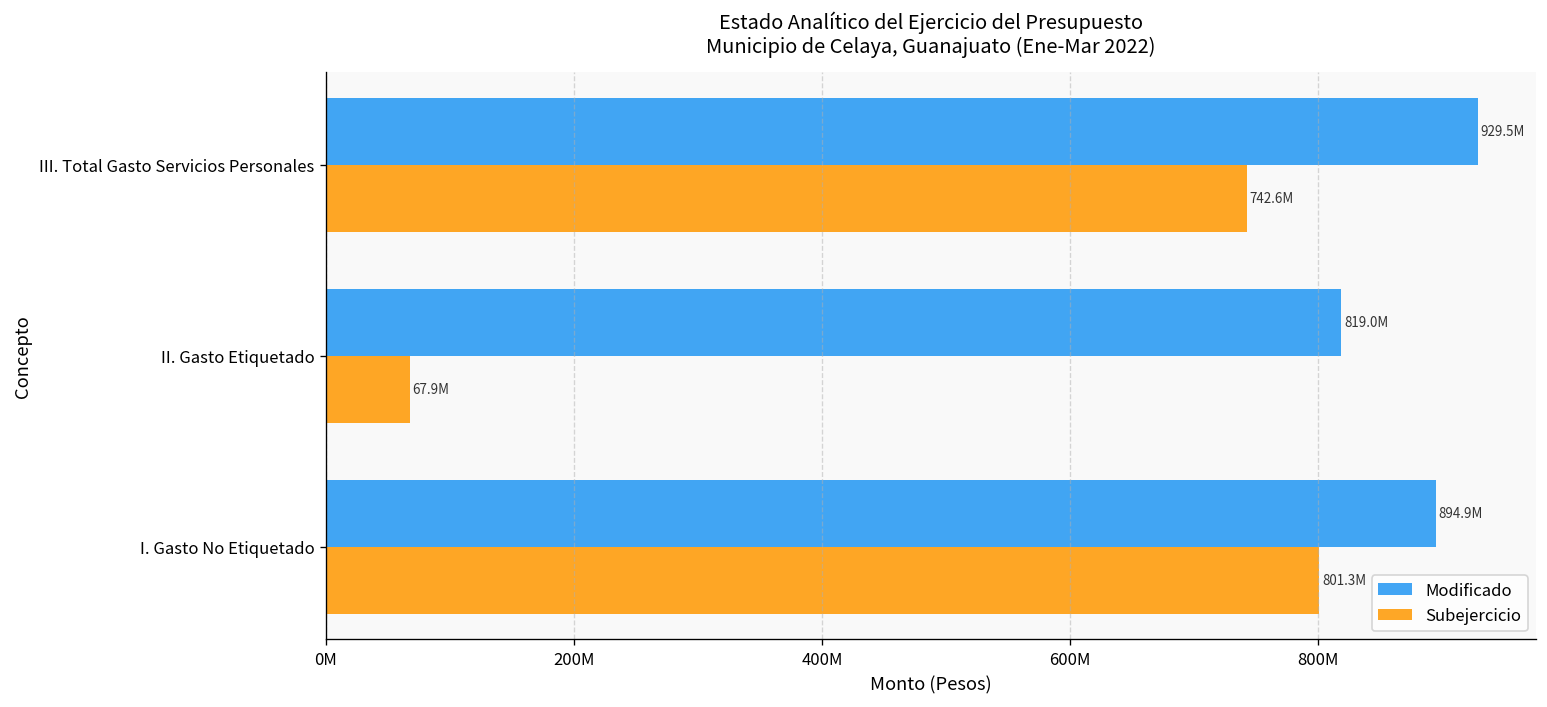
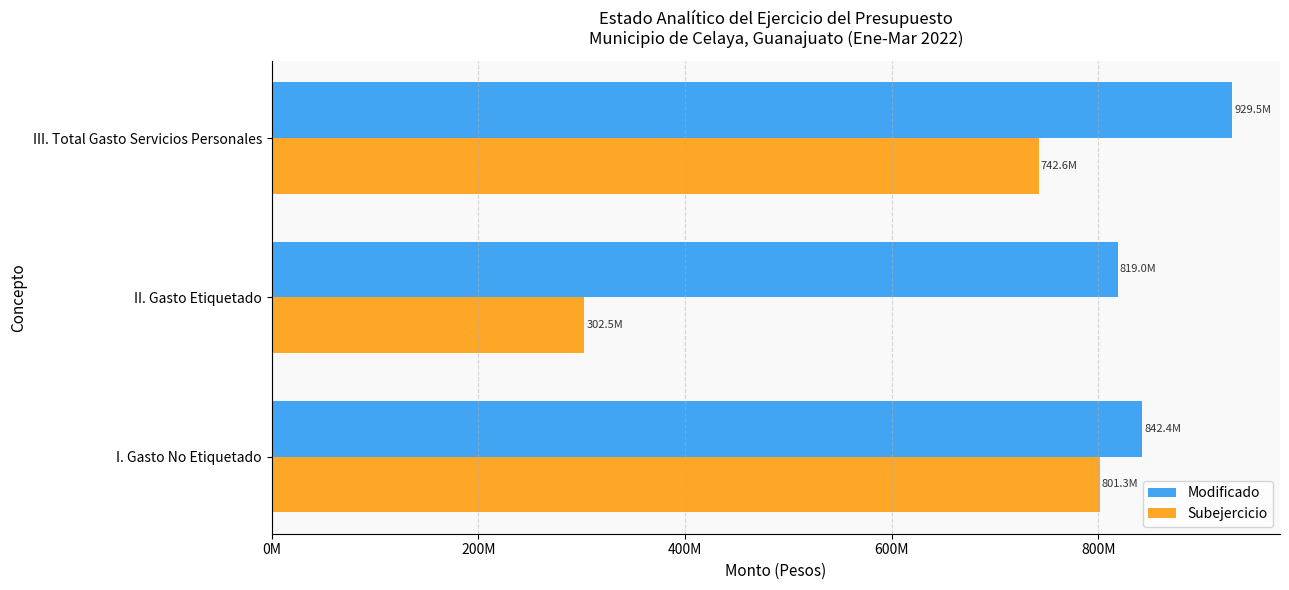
  {
    "Modificado": {
      "III. Total Gasto Servicios Personales": "929.5M",
      "II. Gasto Etiquetado": "819.0M",
-     "I. Gasto No Etiquetado": "894.9M"
+     "I. Gasto No Etiquetado": "842.4M"
    },
    "Subejercicio": {
      "III. Total Gasto Servicios Personales": "742.6M",
-     "II. Gasto Etiquetado": "67.9M",
+     "II. Gasto Etiquetado": "302.5M",
      "I. Gasto No Etiquetado": "801.3M"
    }
  }
